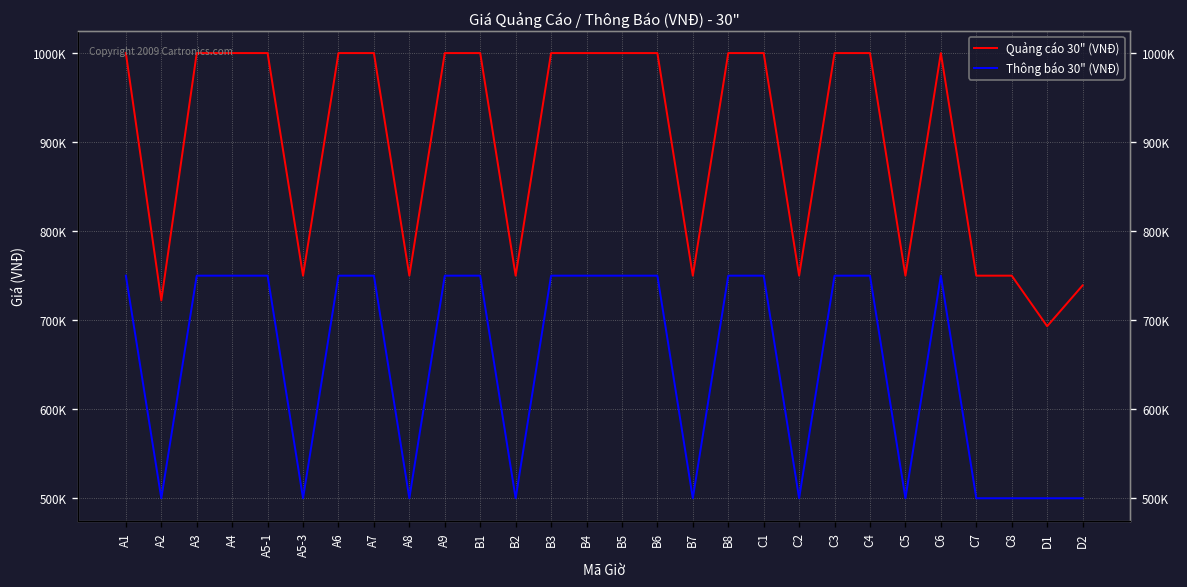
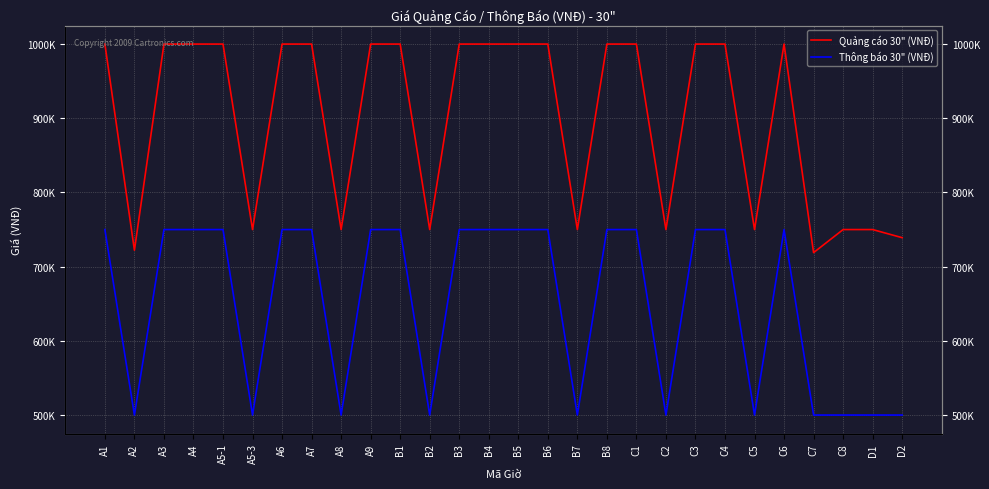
  {
    "Quảng cáo 30\" (VNĐ)": {
      "A2": 720000,
      "A5-1": 1000000,
      "A5-3": 750000,
      "A6": 1000000,
      "A7": 1000000,
      "A8": 750000,
      "A9": 1000000,
      "B1": 1000000,
      "B2": 750000,
      "B3": 1000000,
      "B4": 1000000,
      "B5": 1000000,
      "B6": 1000000,
      "B7": 750000,
      "B8": 1000000,
      "C1": 1000000,
      "C2": 750000,
      "C3": 1000000,
      "C4": 1000000,
      "C5": 750000,
      "C6": 1000000,
-     "C7": 750000,
+     "C7": 720000,
      "C8": 750000,
-     "D1": 690000,
+     "D1": 750000,
      "D2": 740000
    },
    "Thông báo 30\" (VNĐ)": {
      "A1": 750000,
      "A2": 500000,
      "A3": 750000,
      "A4": 750000,
      "A5-1": 750000,
      "A5-3": 500000,
      "A6": 750000,
      "A7": 750000,
      "A8": 500000,
      "A9": 750000,
      "B1": 750000,
      "B2": 500000,
      "B3": 750000,
      "B4": 750000,
      "B5": 750000,
      "B6": 750000,
      "B7": 500000,
      "B8": 750000,
      "C1": 750000,
      "C2": 500000,
      "C3": 750000,
      "C4": 750000,
      "C5": 500000,
      "C6": 750000,
      "C7": 500000,
      "C8": 500000,
      "D1": 500000,
      "D2": 500000
    }
  }
